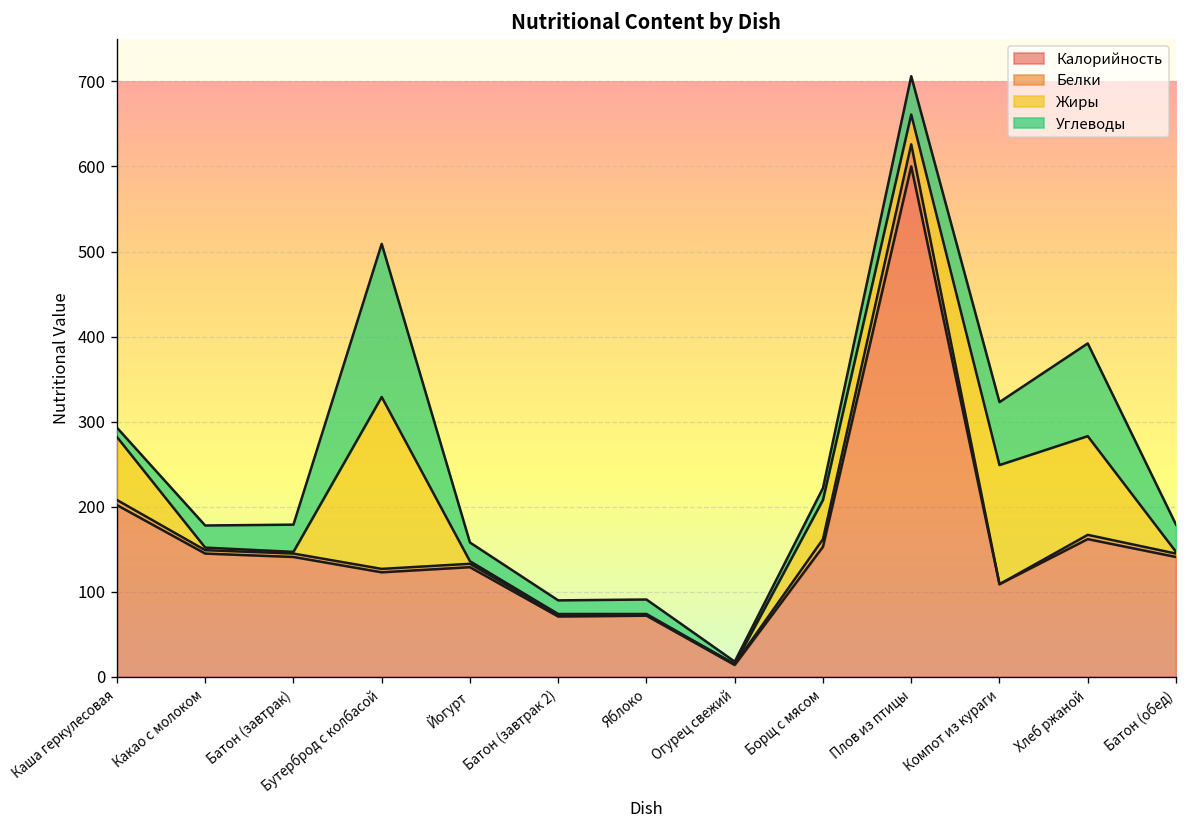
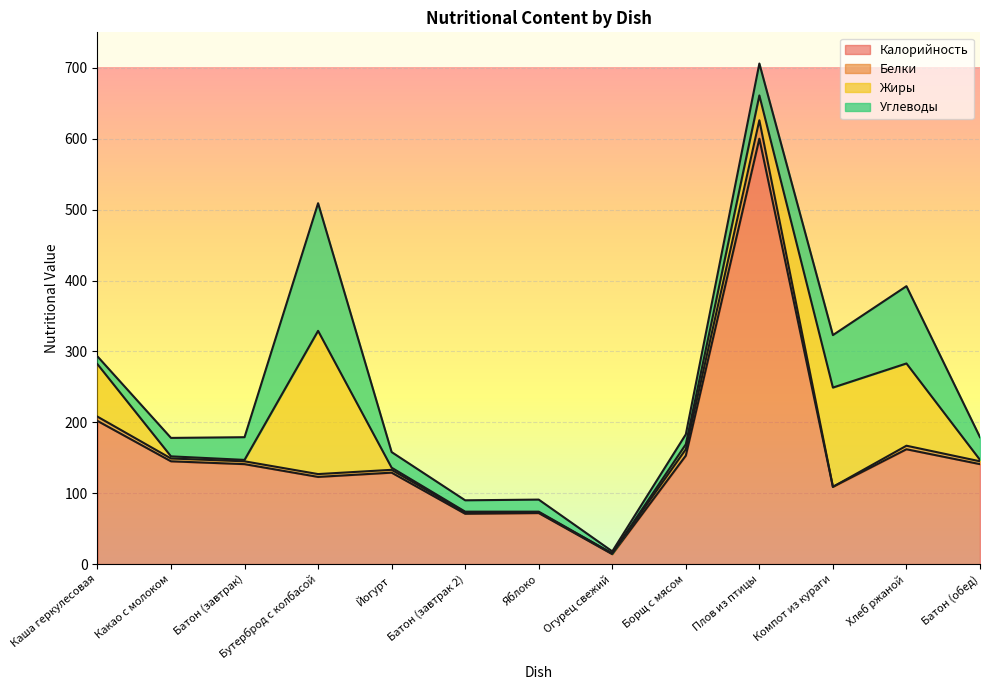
  {
    "Жиры": {
      "Каша геркулесовая": 70,
      "Бутерброд с колбасой": 200,
-     "Борщ с мясом": 50,
+     "Борщ с мясом": 10,
      "Плов из птицы": 40,
      "Компот из кураги": 140,
      "Хлеб ржаной": 120
    },
    "Углеводы": {
      "Каша геркулесовая": 10,
      "Какао с молоком": 30,
      "Батон (завтрак)": 30,
      "Бутерброд с колбасой": 180,
      "Йогурт": 20,
      "Батон (завтрак 2)": 20,
      "Яблоко": 20,
      "Борщ с мясом": 10,
      "Плов из птицы": 50,
      "Компот из кураги": 70,
      "Хлеб ржаной": 110,
      "Батон (обед)": 30
    }
  }
